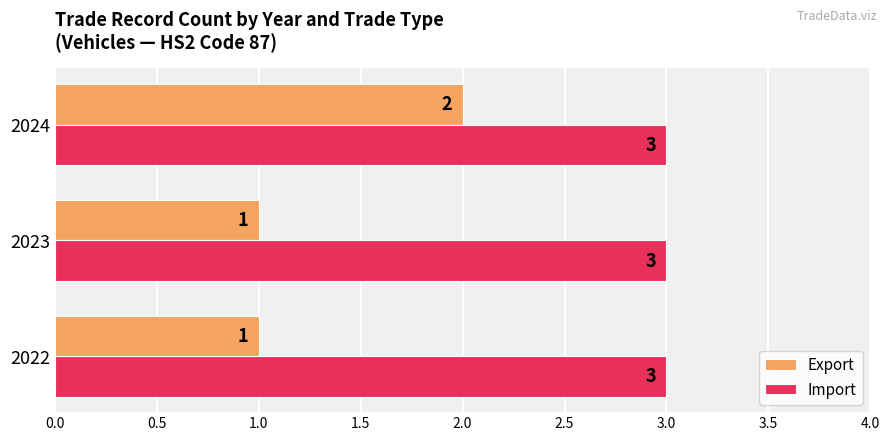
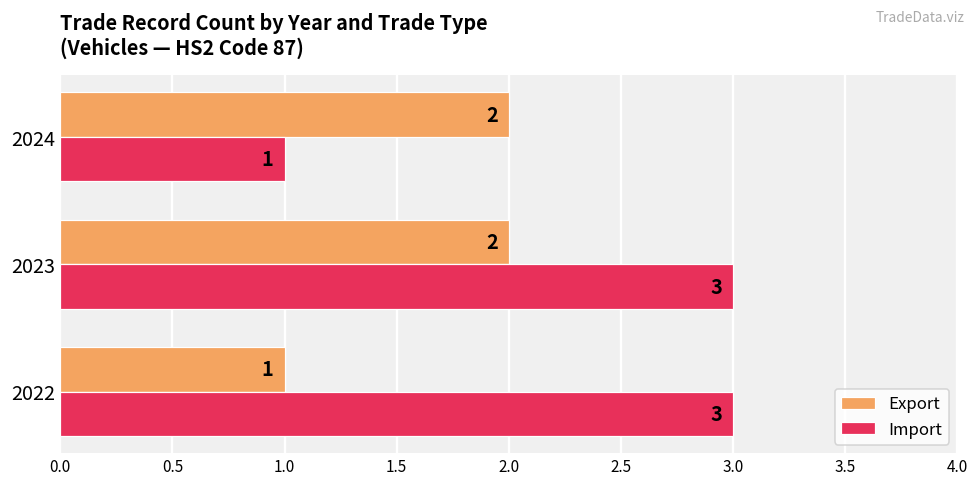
  {
    "Export": {
      "2024": 2,
-     "2023": 1,
+     "2023": 2,
      "2022": 1
    },
    "Import": {
-     "2024": 3,
+     "2024": 1,
      "2023": 3,
      "2022": 3
    }
  }
